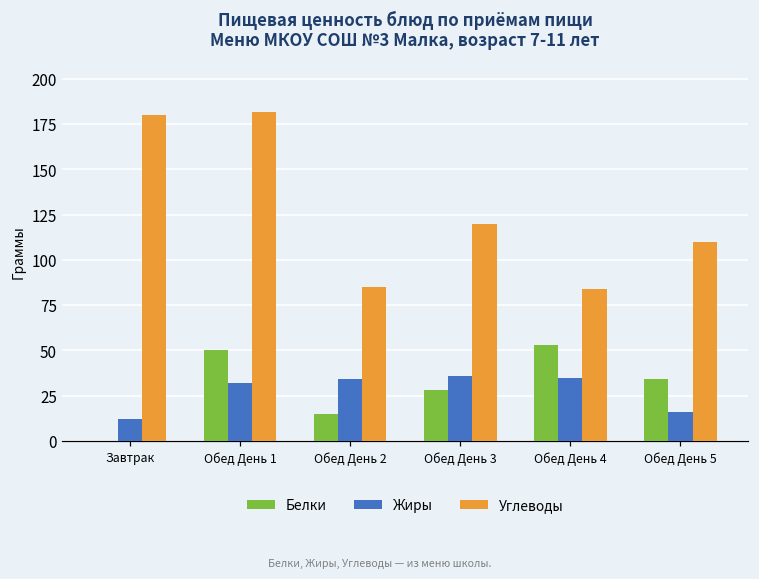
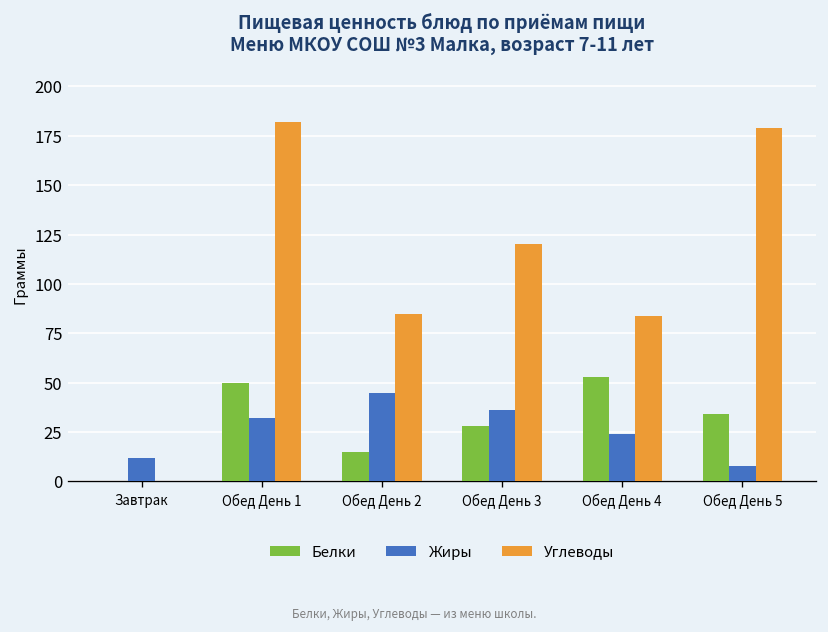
  {
    "Белки": {
      "Завтрак": 0,
      "Обед День 1": 50,
      "Обед День 2": 15,
      "Обед День 3": 28,
      "Обед День 4": 53,
      "Обед День 5": 34
    },
    "Жиры": {
      "Завтрак": 12,
      "Обед День 1": 32,
-     "Обед День 2": 34,
+     "Обед День 2": 45,
      "Обед День 3": 36,
-     "Обед День 4": 35,
-     "Обед День 5": 16
+     "Обед День 4": 24,
+     "Обед День 5": 8
    },
    "Углеводы": {
-     "Завтрак": 180,
+     "Завтрак": 0,
      "Обед День 1": 182,
      "Обед День 2": 85,
      "Обед День 3": 120,
      "Обед День 4": 84,
-     "Обед День 5": 110
+     "Обед День 5": 179
    }
  }
